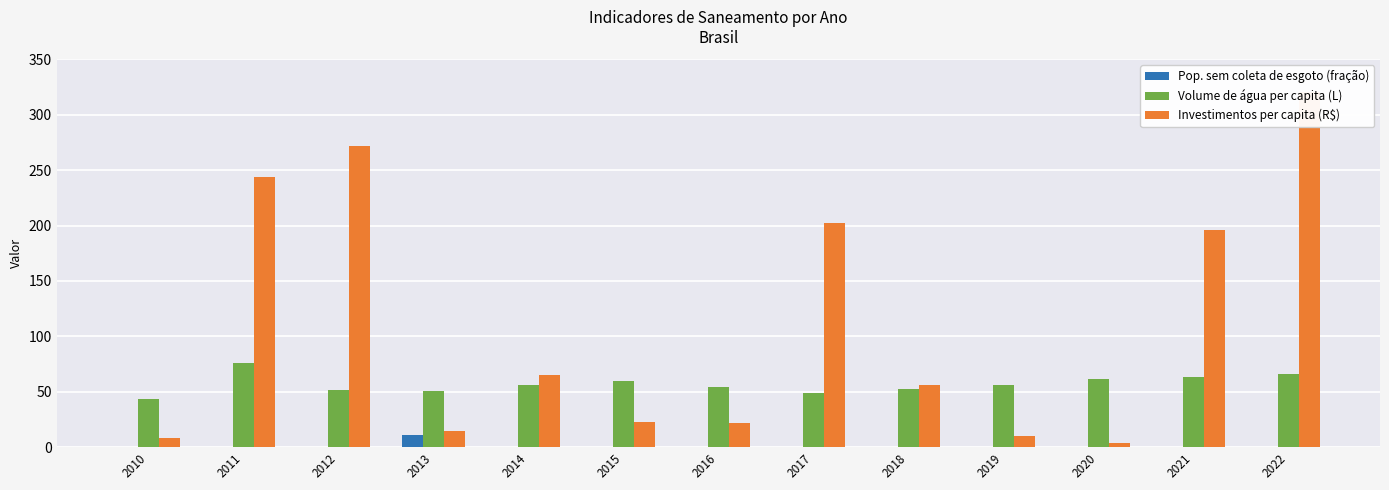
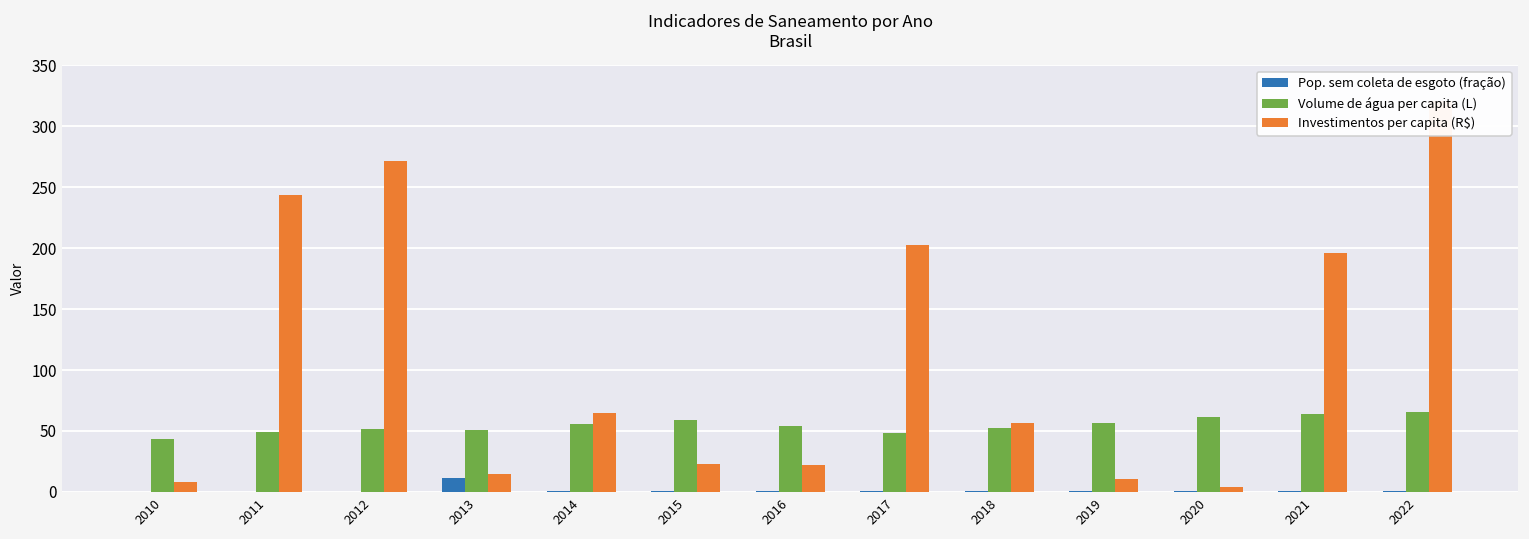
  {
    "Pop. sem coleta de esgoto (fração)": {
      "2013": 11
    },
    "Volume de água per capita (L)": {
      "2010": 43,
-     "2011": 76,
+     "2011": 49,
      "2012": 51,
      "2013": 51,
      "2014": 56,
      "2015": 59,
      "2016": 54,
      "2017": 49,
      "2018": 52,
      "2019": 57,
      "2020": 61,
      "2021": 64,
      "2022": 66
    },
    "Investimentos per capita (R$)": {
      "2010": 8,
      "2011": 243,
      "2012": 272,
      "2013": 15,
      "2014": 65,
      "2015": 23,
      "2016": 22,
      "2017": 202,
      "2018": 57,
      "2019": 10,
      "2020": 4,
      "2021": 196
    }
  }
